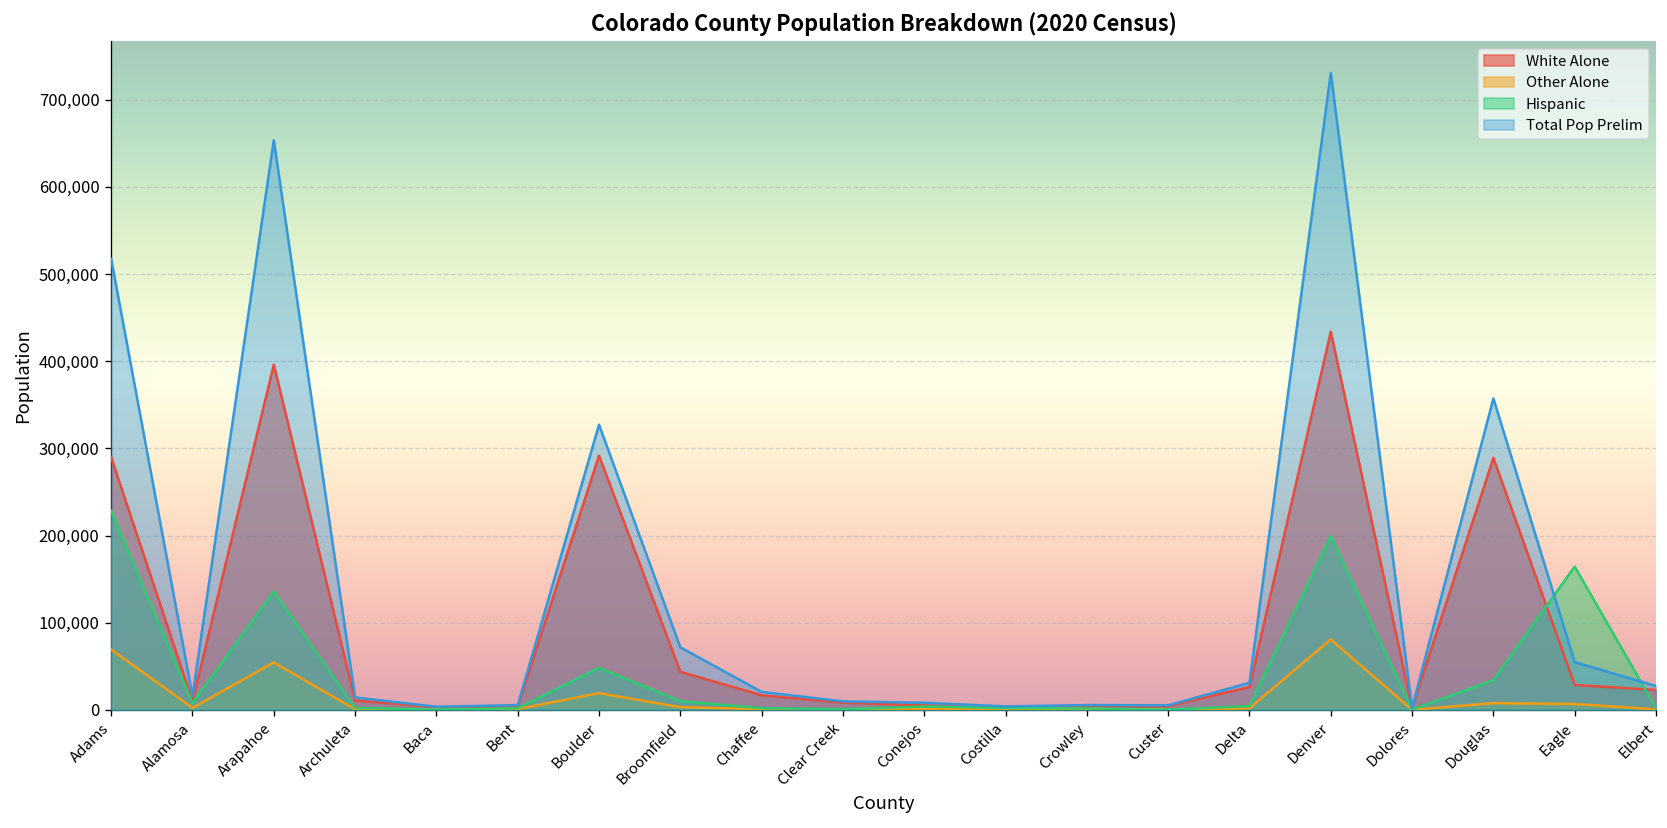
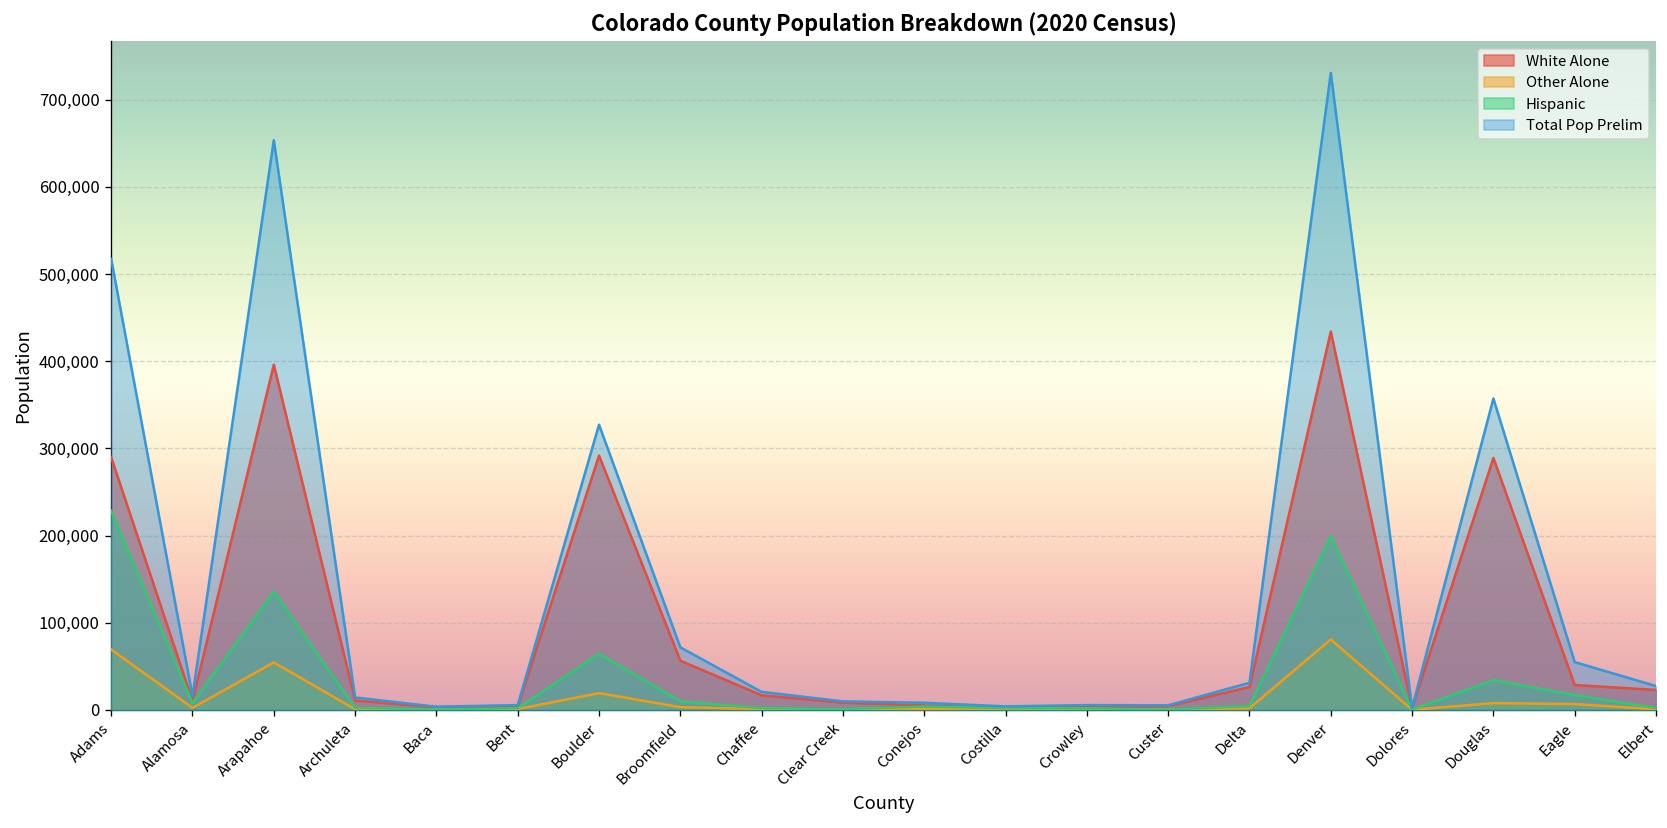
  {
    "White Alone": {
      "Adams": "290,000",
      "Arapahoe": "400,000",
      "Boulder": "290,000",
-     "Broomfield": "40,000",
+     "Broomfield": "60,000",
      "Chaffee": "20,000",
      "Delta": "30,000",
      "Denver": "430,000",
      "Douglas": "290,000",
      "Eagle": "30,000",
      "Elbert": "20,000"
    },
    "Other Alone": {
      "Adams": "70,000",
      "Alamosa": "0",
      "Arapahoe": "50,000",
      "Boulder": "20,000",
      "Broomfield": "0",
      "Denver": "80,000",
      "Douglas": "10,000",
      "Eagle": "10,000"
    },
    "Hispanic": {
      "Adams": "230,000",
      "Arapahoe": "140,000",
-     "Boulder": "50,000",
+     "Boulder": "60,000",
      "Broomfield": "10,000",
      "Denver": "200,000",
      "Douglas": "30,000",
-     "Eagle": "160,000"
+     "Eagle": "20,000"
    },
    "Total Pop Prelim": {
      "Adams": "520,000",
      "Alamosa": "20,000",
      "Arapahoe": "650,000",
      "Boulder": "330,000",
      "Broomfield": "70,000",
      "Chaffee": "20,000",
      "Delta": "30,000",
      "Denver": "730,000",
      "Douglas": "360,000",
      "Eagle": "50,000",
      "Elbert": "30,000"
    }
  }
